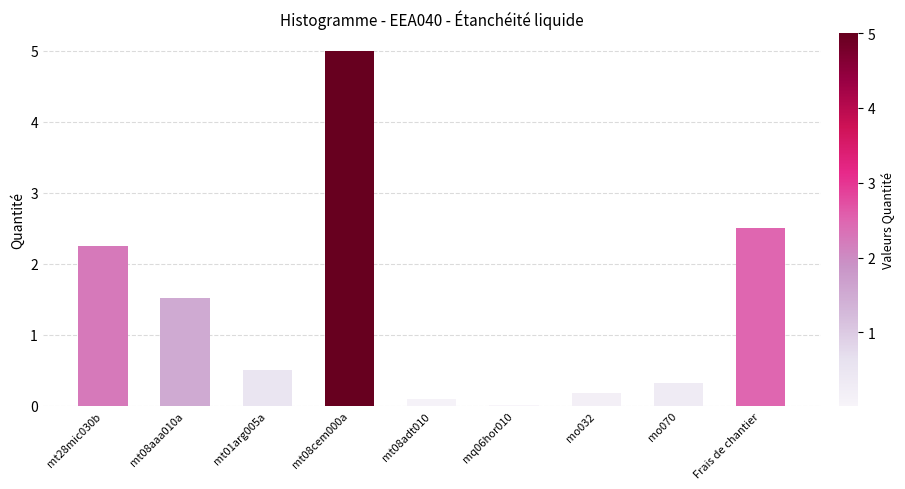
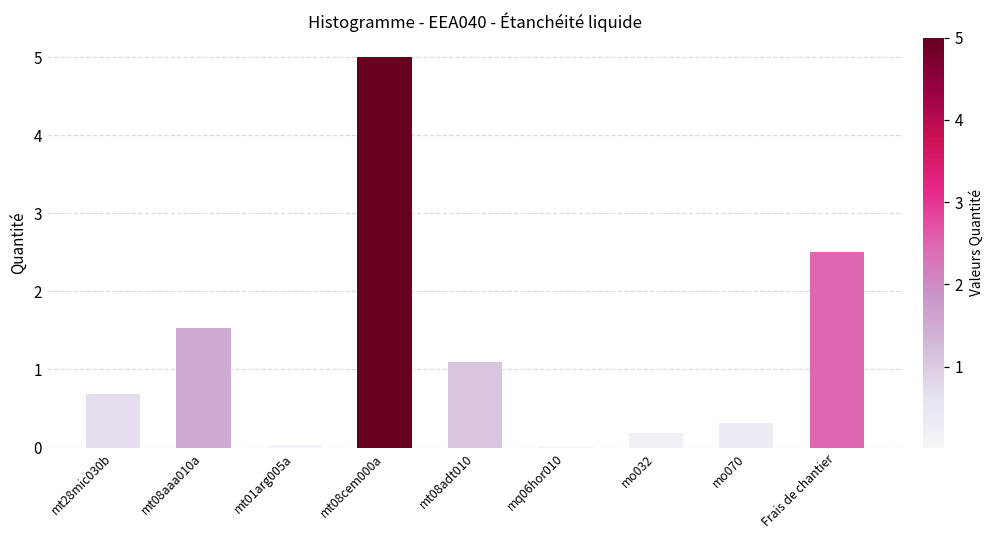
  {
-   "mt28mic030b": 2.3,
+   "mt28mic030b": 0.7,
    "mt08aaa010a": 1.5,
-   "mt01arg005a": 0.5,
+   "mt01arg005a": 0.0,
    "mt08cem000a": 5.0,
-   "mt08adt010": 0.1,
+   "mt08adt010": 1.1,
    "mo032": 0.2,
    "mo070": 0.3,
    "Frais de chantier": 2.5
  }
